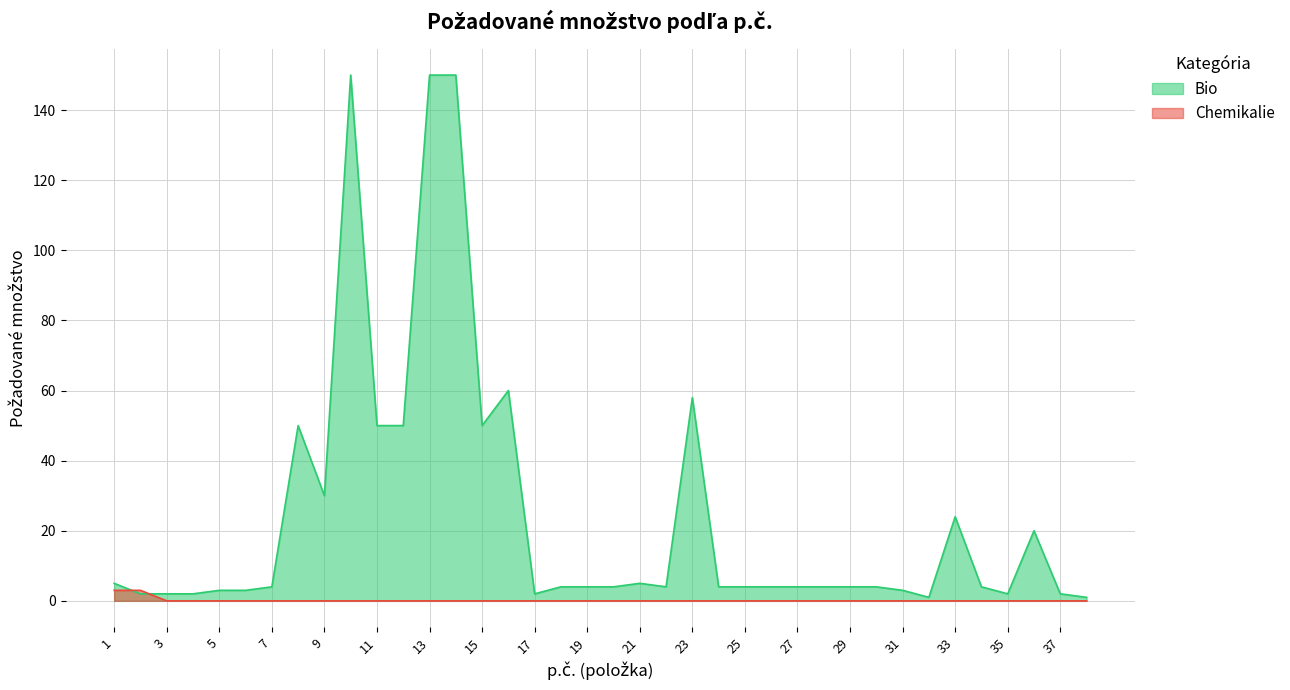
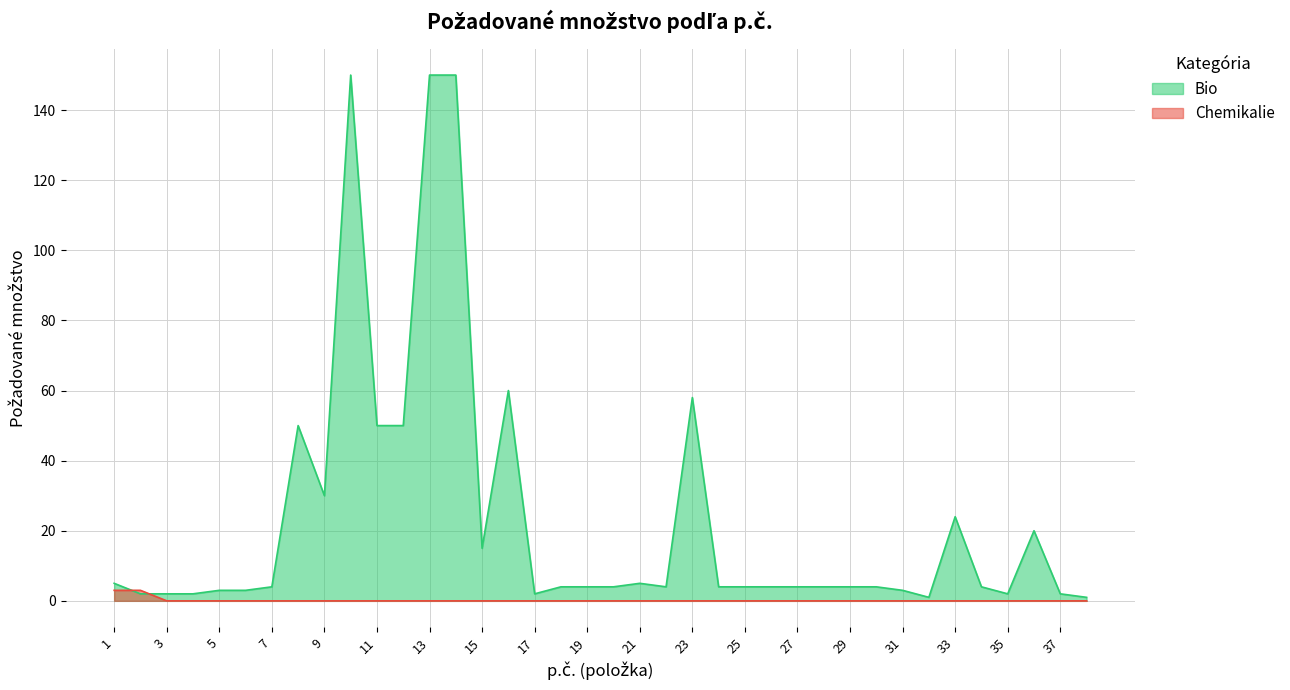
  {
    "Bio": {
      "1": 5,
      "3": 2,
      "5": 3,
      "7": 4,
      "9": 30,
      "11": 50,
      "13": 150,
-     "15": 50,
+     "15": 15,
      "17": 2,
      "19": 4,
      "21": 5,
      "23": 58,
      "25": 4,
      "27": 4,
      "29": 4,
      "31": 3,
      "33": 24,
      "35": 2,
      "37": 2
    },
    "Chemikalie": {
      "1": 3,
      "3": 0,
      "5": 0,
      "7": 0,
      "9": 0,
      "11": 0,
      "13": 0,
      "15": 0,
      "17": 0,
      "19": 0,
      "21": 0,
      "23": 0,
      "25": 0,
      "27": 0,
      "29": 0,
      "31": 0,
      "33": 0,
      "35": 0,
      "37": 0
    }
  }
